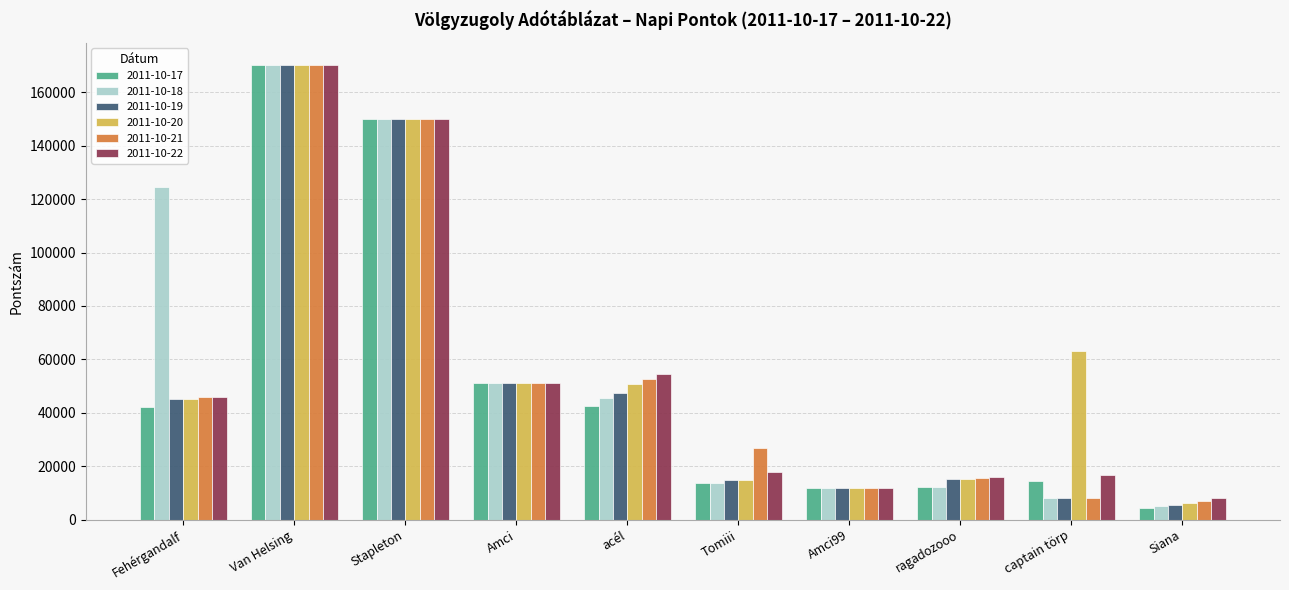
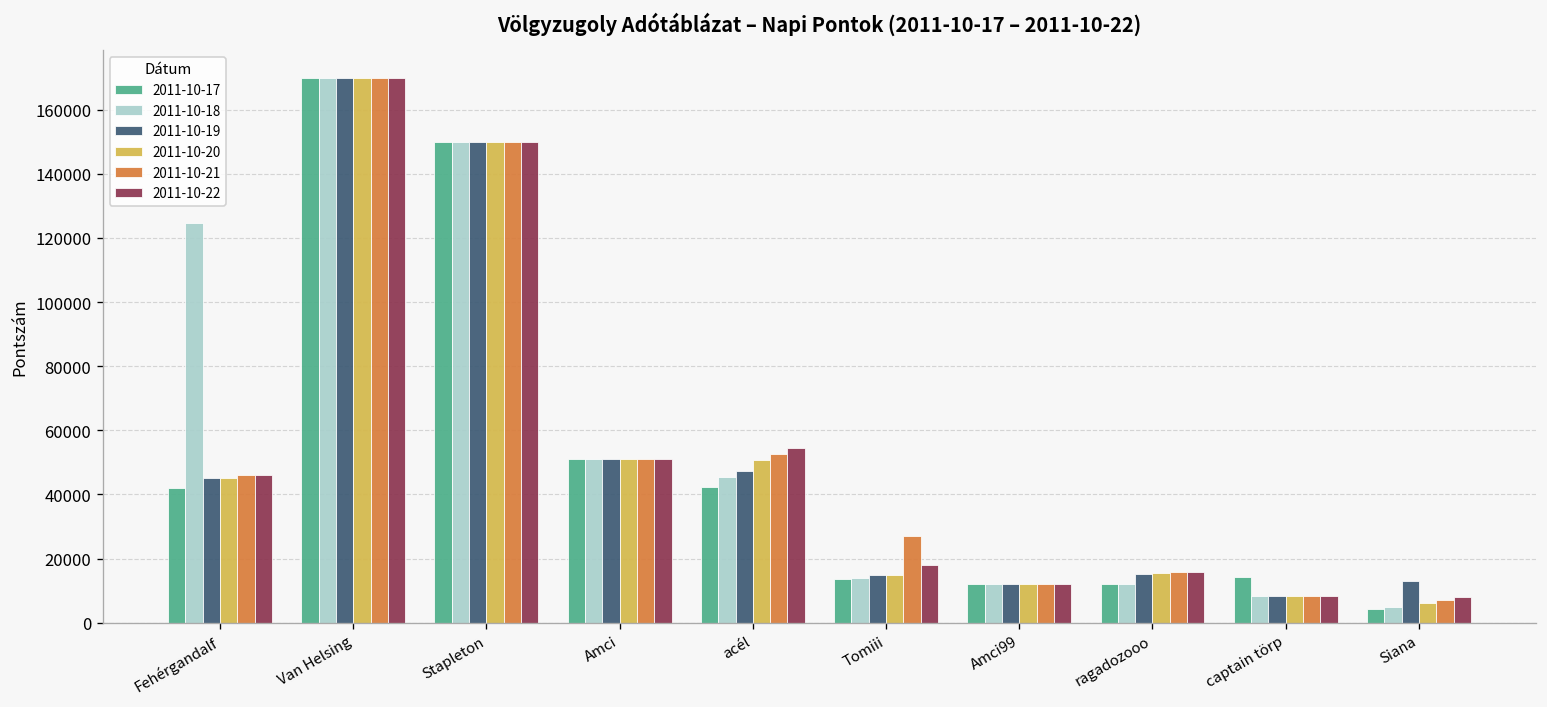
  {
    "2011-10-17": {
      "Fehérgandalf": 42000,
      "Van Helsing": 170000,
      "Stapleton": 150000,
      "Amci": 51000,
      "acél": 42000,
      "Tomiii": 14000,
      "Amci99": 12000,
      "ragadozooo": 12000,
      "captain törp": 14000,
      "Siana": 4000
    },
    "2011-10-18": {
      "Fehérgandalf": 125000,
      "Van Helsing": 170000,
      "Stapleton": 150000,
      "Amci": 51000,
      "acél": 45000,
      "Tomiii": 14000,
      "Amci99": 12000,
      "ragadozooo": 12000,
      "captain törp": 8000,
      "Siana": 5000
    },
    "2011-10-19": {
      "Fehérgandalf": 45000,
      "Van Helsing": 170000,
      "Stapleton": 150000,
      "Amci": 51000,
      "acél": 47000,
      "Tomiii": 15000,
      "Amci99": 12000,
      "ragadozooo": 15000,
      "captain törp": 8000,
-     "Siana": 6000
+     "Siana": 13000
    },
    "2011-10-20": {
      "Fehérgandalf": 45000,
      "Van Helsing": 170000,
      "Stapleton": 150000,
      "Amci": 51000,
      "acél": 51000,
      "Tomiii": 15000,
      "Amci99": 12000,
      "ragadozooo": 15000,
-     "captain törp": 63000,
+     "captain törp": 8000,
      "Siana": 6000
    },
    "2011-10-21": {
      "Fehérgandalf": 46000,
      "Van Helsing": 170000,
      "Stapleton": 150000,
      "Amci": 51000,
      "acél": 53000,
      "Tomiii": 27000,
      "Amci99": 12000,
      "ragadozooo": 16000,
      "captain törp": 8000,
      "Siana": 7000
    },
    "2011-10-22": {
      "Fehérgandalf": 46000,
      "Van Helsing": 170000,
      "Stapleton": 150000,
      "Amci": 51000,
      "acél": 54000,
      "Tomiii": 18000,
      "Amci99": 12000,
      "ragadozooo": 16000,
-     "captain törp": 17000,
+     "captain törp": 8000,
      "Siana": 8000
    }
  }
